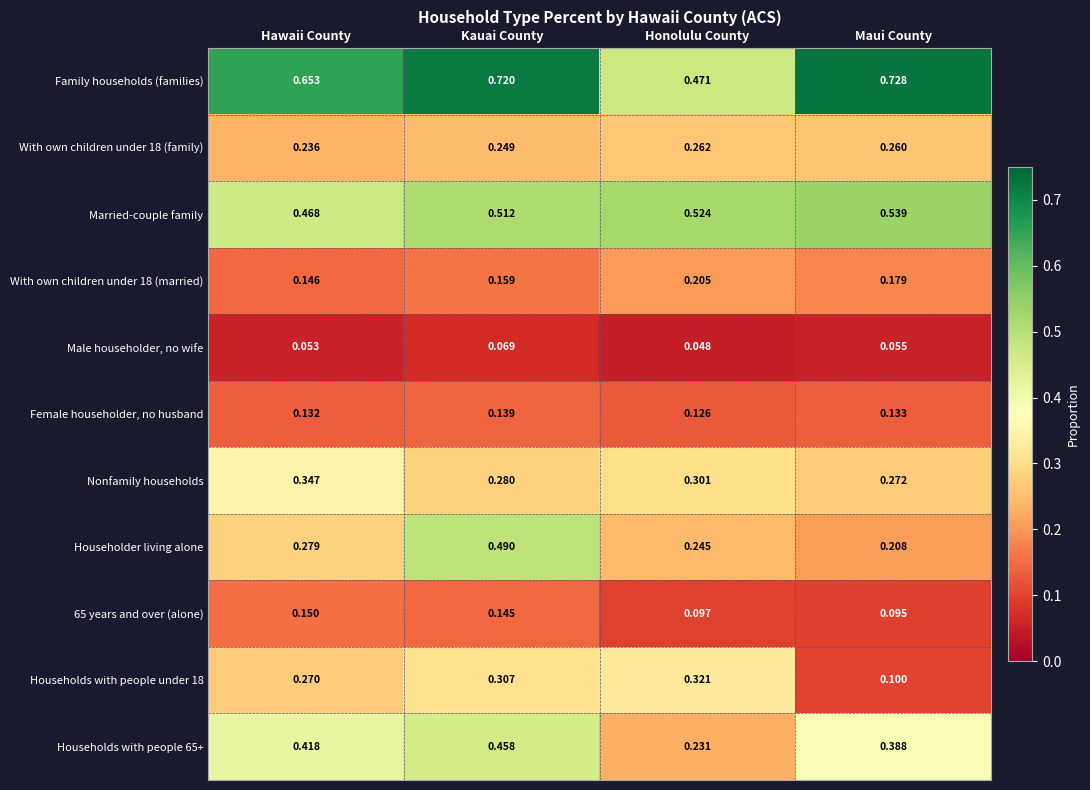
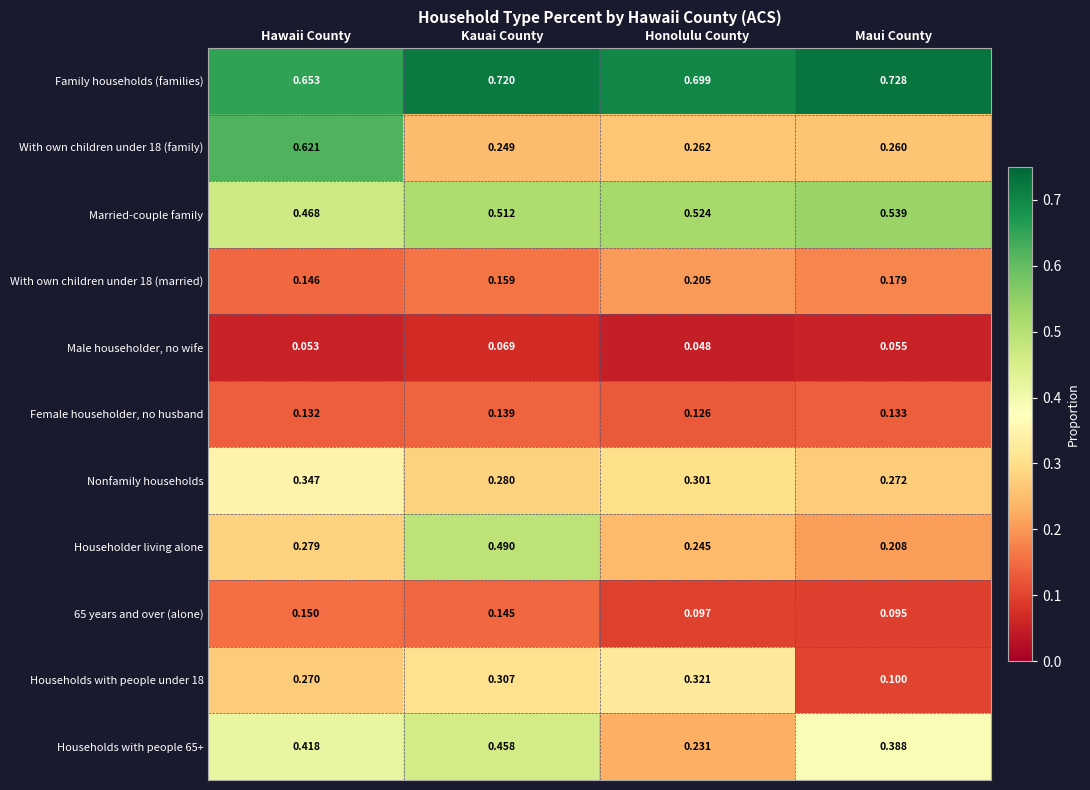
  {
    "Family households (families)": {
      "Hawaii County": 0.653,
      "Kauai County": 0.720,
-     "Honolulu County": 0.471,
+     "Honolulu County": 0.699,
      "Maui County": 0.728
    },
    "With own children under 18 (family)": {
-     "Hawaii County": 0.236,
+     "Hawaii County": 0.621,
      "Kauai County": 0.249,
      "Honolulu County": 0.262,
      "Maui County": 0.260
    },
    "Married-couple family": {
      "Hawaii County": 0.468,
      "Kauai County": 0.512,
      "Honolulu County": 0.524,
      "Maui County": 0.539
    },
    "With own children under 18 (married)": {
      "Hawaii County": 0.146,
      "Kauai County": 0.159,
      "Honolulu County": 0.205,
      "Maui County": 0.179
    },
    "Male householder, no wife": {
      "Hawaii County": 0.053,
      "Kauai County": 0.069,
      "Honolulu County": 0.048,
      "Maui County": 0.055
    },
    "Female householder, no husband": {
      "Hawaii County": 0.132,
      "Kauai County": 0.139,
      "Honolulu County": 0.126,
      "Maui County": 0.133
    },
    "Nonfamily households": {
      "Hawaii County": 0.347,
      "Kauai County": 0.280,
      "Honolulu County": 0.301,
      "Maui County": 0.272
    },
    "Householder living alone": {
      "Hawaii County": 0.279,
      "Kauai County": 0.490,
      "Honolulu County": 0.245,
      "Maui County": 0.208
    },
    "65 years and over (alone)": {
      "Hawaii County": 0.150,
      "Kauai County": 0.145,
      "Honolulu County": 0.097,
      "Maui County": 0.095
    },
    "Households with people under 18": {
      "Hawaii County": 0.270,
      "Kauai County": 0.307,
      "Honolulu County": 0.321,
      "Maui County": 0.100
    },
    "Households with people 65+": {
      "Hawaii County": 0.418,
      "Kauai County": 0.458,
      "Honolulu County": 0.231,
      "Maui County": 0.388
    }
  }
